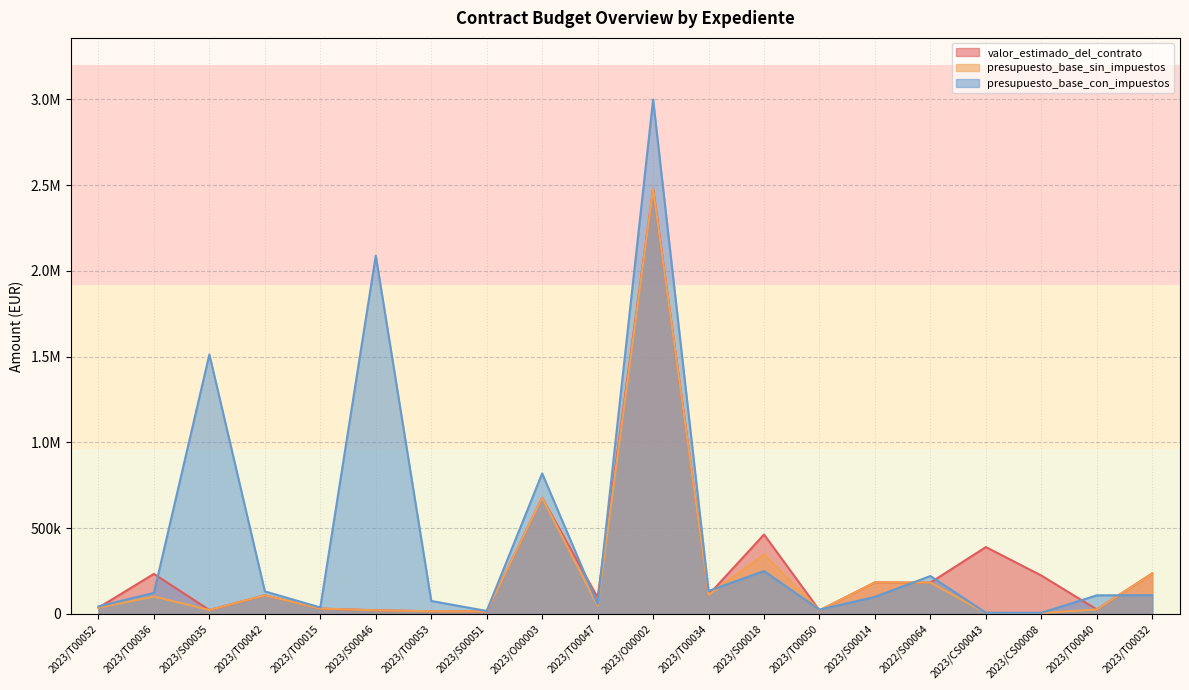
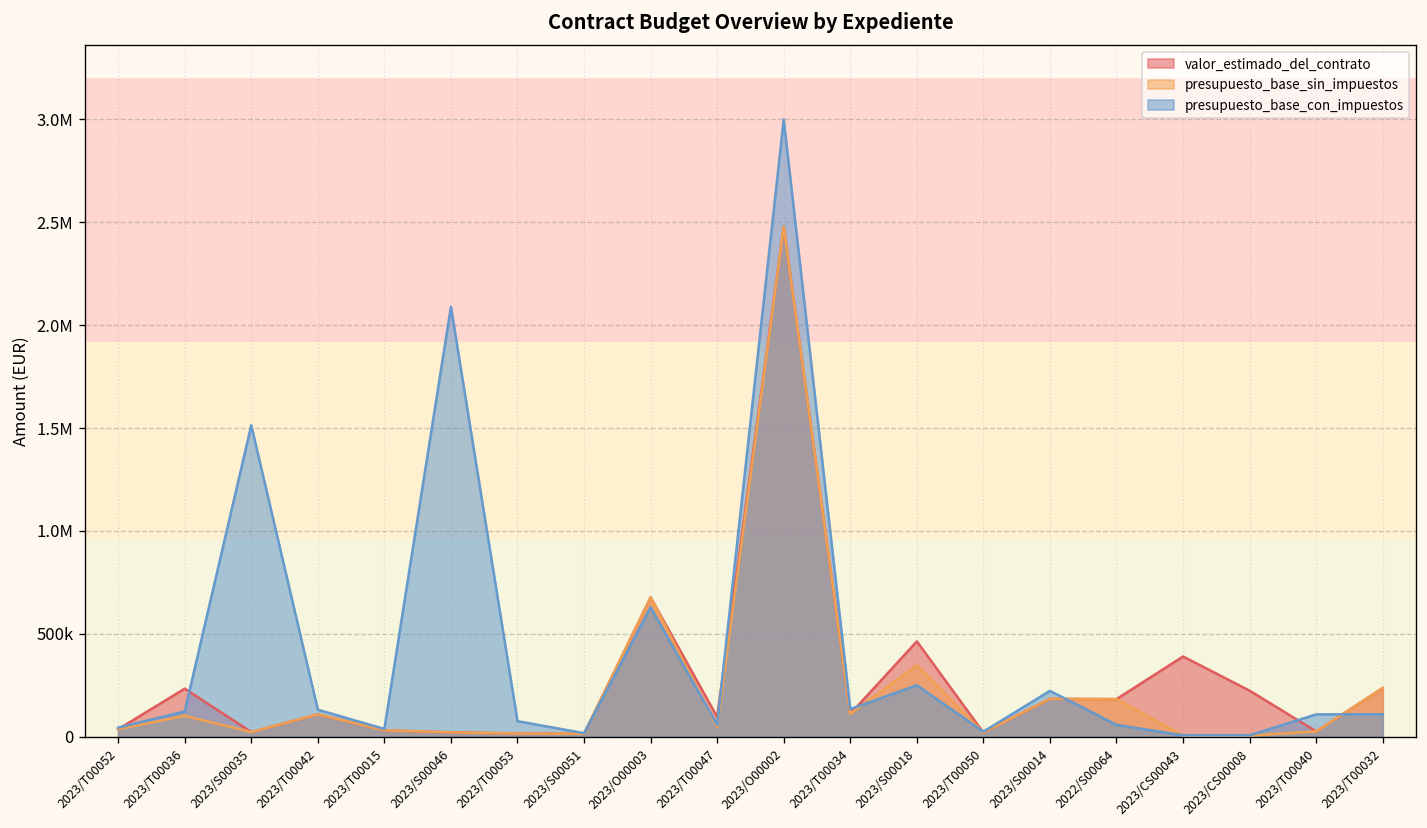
  {
    "presupuesto_base_con_impuestos": {
      "2023/T00036": 120000,
      "2023/S00035": 1510000,
      "2023/T00042": 130000,
      "2023/S00046": 2090000,
      "2023/T00053": 80000,
-     "2023/O00003": 820000,
+     "2023/O00003": 630000,
      "2023/O00002": 3000000,
      "2023/T00034": 130000,
      "2023/S00018": 250000,
-     "2023/S00014": 100000,
-     "2022/S00064": 220000,
+     "2023/S00014": 220000,
+     "2022/S00064": 60000,
      "2023/T00040": 110000,
      "2023/T00032": 110000
    }
  }
